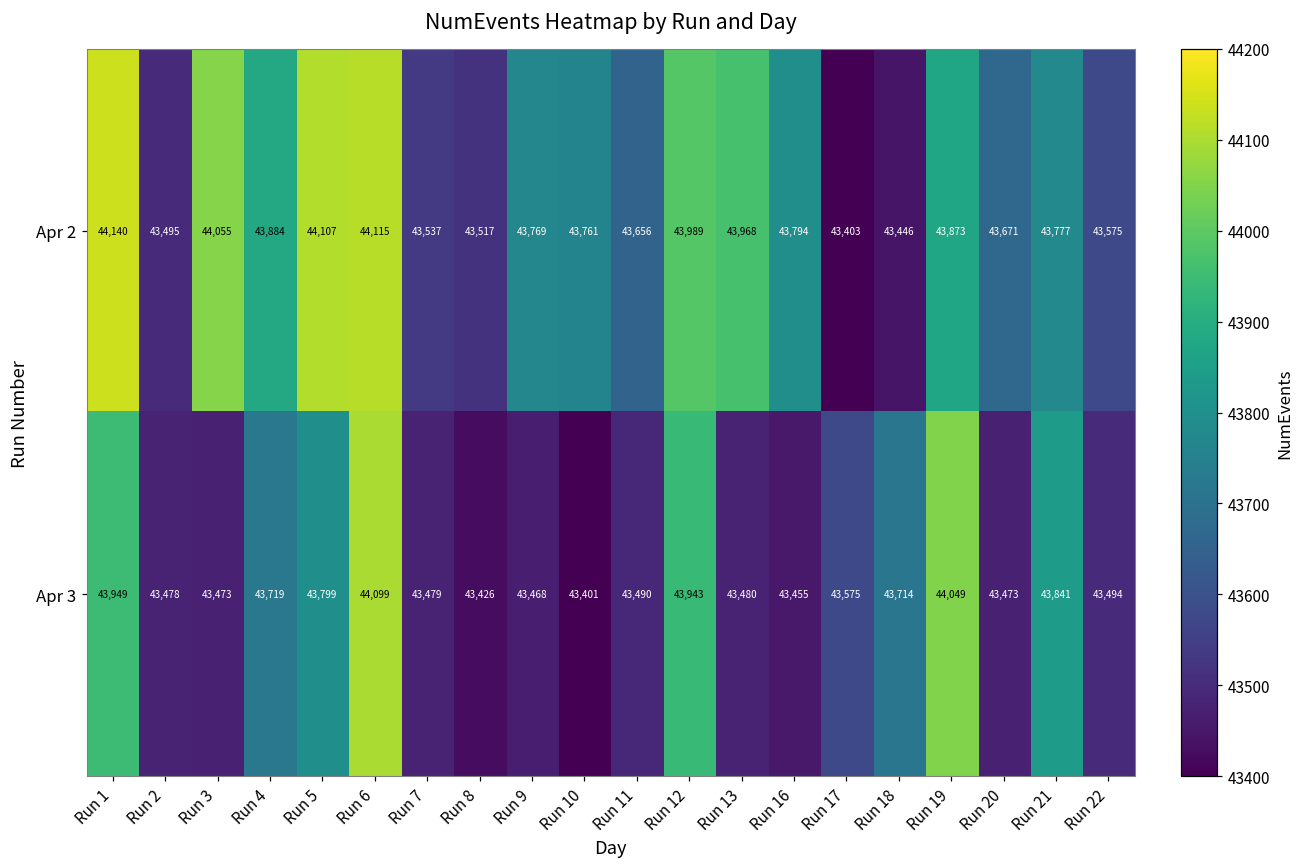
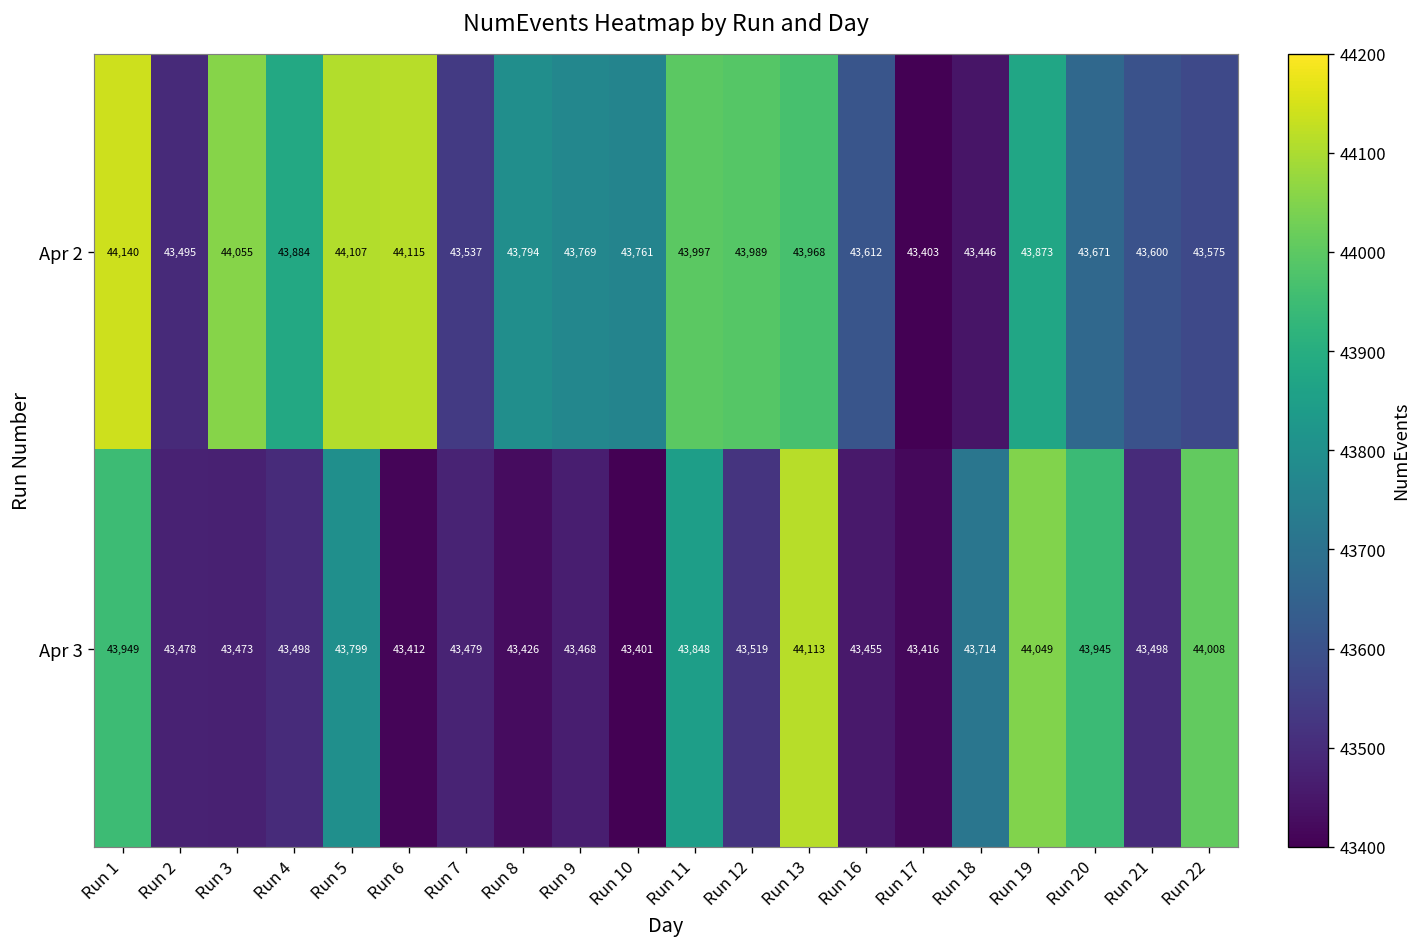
  {
    "Apr 2": {
      "Run 1": "44,140",
      "Run 2": "43,495",
      "Run 3": "44,055",
      "Run 4": "43,884",
      "Run 5": "44,107",
      "Run 6": "44,115",
      "Run 7": "43,537",
-     "Run 8": "43,517",
+     "Run 8": "43,794",
      "Run 9": "43,769",
      "Run 10": "43,761",
-     "Run 11": "43,656",
+     "Run 11": "43,997",
      "Run 12": "43,989",
      "Run 13": "43,968",
-     "Run 16": "43,794",
+     "Run 16": "43,612",
      "Run 17": "43,403",
      "Run 18": "43,446",
      "Run 19": "43,873",
      "Run 20": "43,671",
-     "Run 21": "43,777",
+     "Run 21": "43,600",
      "Run 22": "43,575"
    },
    "Apr 3": {
      "Run 1": "43,949",
      "Run 2": "43,478",
      "Run 3": "43,473",
-     "Run 4": "43,719",
+     "Run 4": "43,498",
      "Run 5": "43,799",
-     "Run 6": "44,099",
+     "Run 6": "43,412",
      "Run 7": "43,479",
      "Run 8": "43,426",
      "Run 9": "43,468",
      "Run 10": "43,401",
-     "Run 11": "43,490",
-     "Run 12": "43,943",
-     "Run 13": "43,480",
+     "Run 11": "43,848",
+     "Run 12": "43,519",
+     "Run 13": "44,113",
      "Run 16": "43,455",
-     "Run 17": "43,575",
+     "Run 17": "43,416",
      "Run 18": "43,714",
      "Run 19": "44,049",
-     "Run 20": "43,473",
-     "Run 21": "43,841",
-     "Run 22": "43,494"
+     "Run 20": "43,945",
+     "Run 21": "43,498",
+     "Run 22": "44,008"
    }
  }
